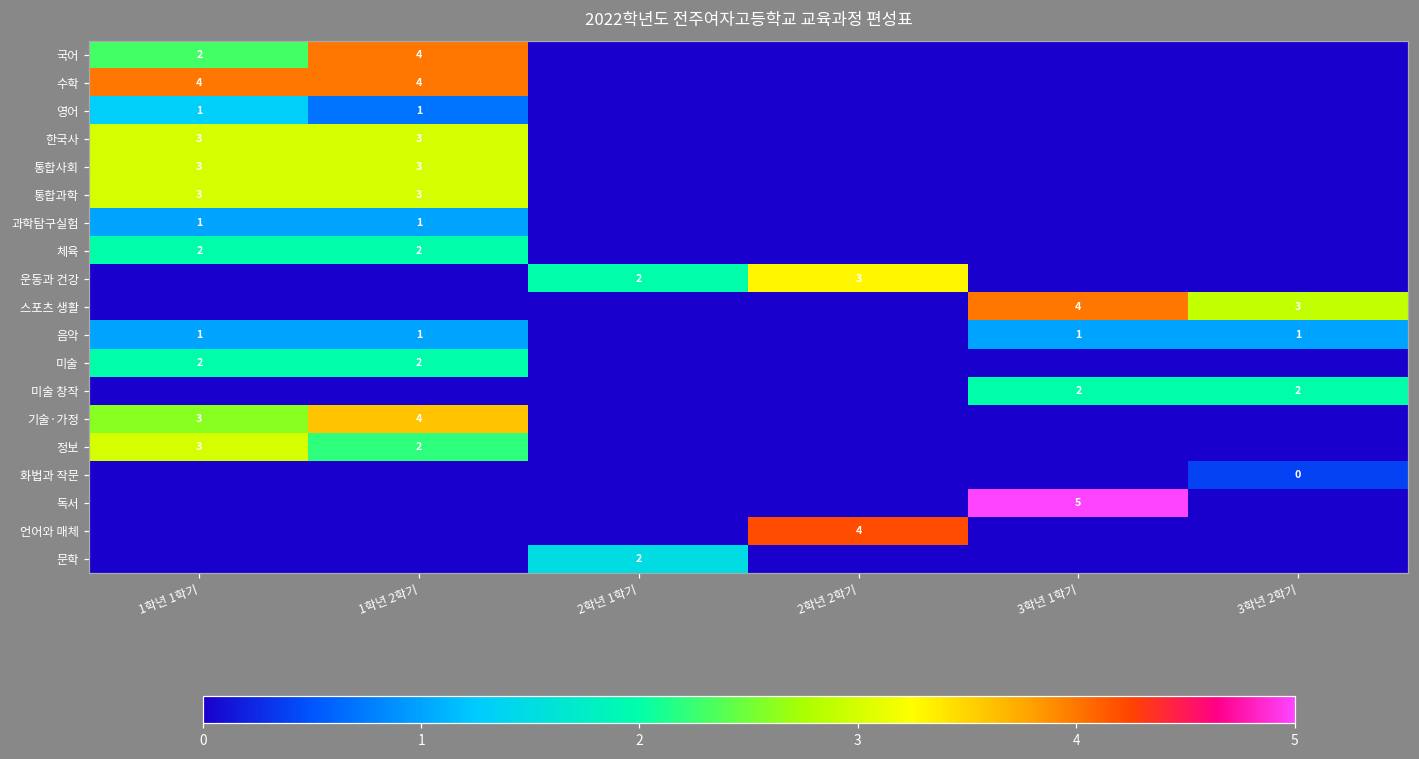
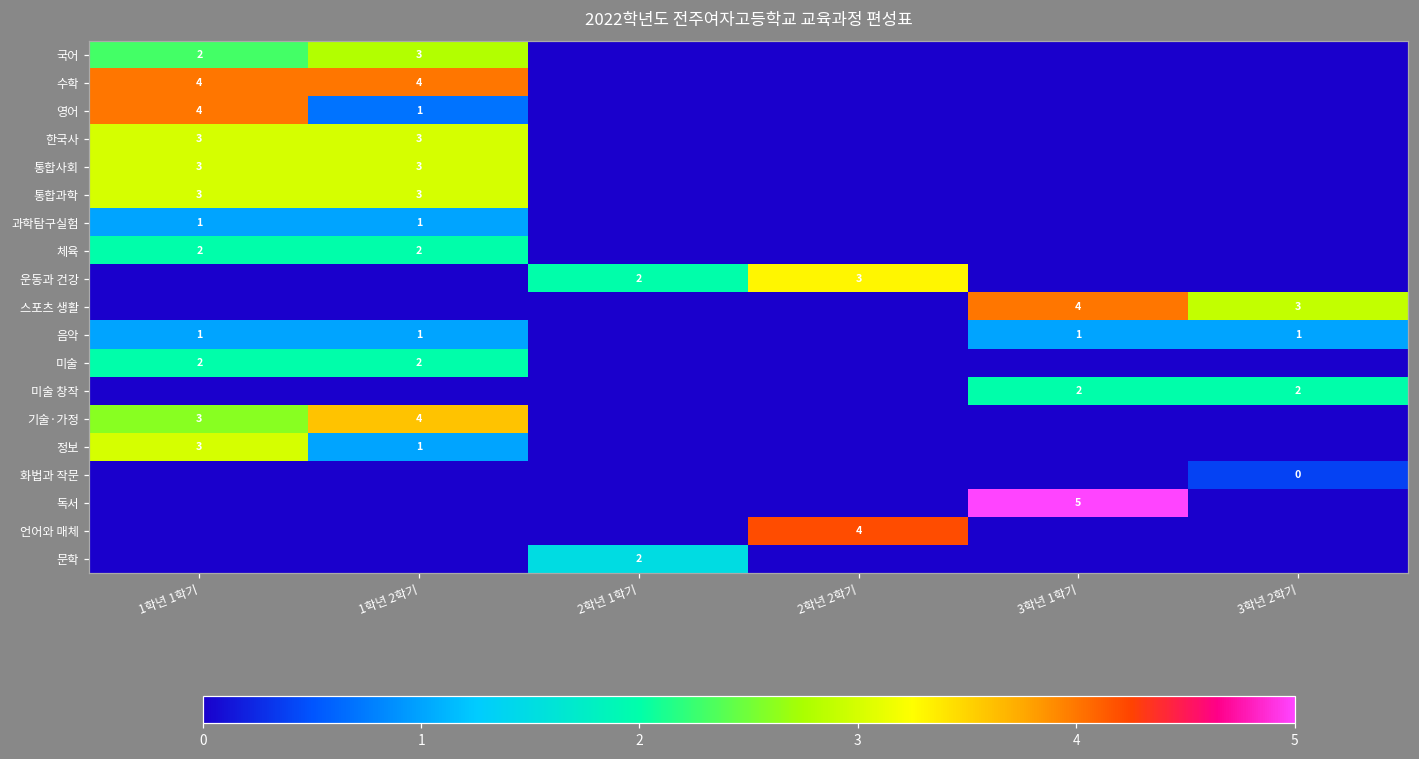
  {
    "국어": {
      "1학년 1학기": 2,
-     "1학년 2학기": 4
+     "1학년 2학기": 3
    },
    "수학": {
      "1학년 1학기": 4,
      "1학년 2학기": 4
    },
    "영어": {
-     "1학년 1학기": 1,
+     "1학년 1학기": 4,
      "1학년 2학기": 1
    },
    "한국사": {
      "1학년 1학기": 3,
      "1학년 2학기": 3
    },
    "통합사회": {
      "1학년 1학기": 3,
      "1학년 2학기": 3
    },
    "통합과학": {
      "1학년 1학기": 3,
      "1학년 2학기": 3
    },
    "과학탐구실험": {
      "1학년 1학기": 1,
      "1학년 2학기": 1
    },
    "체육": {
      "1학년 1학기": 2,
      "1학년 2학기": 2
    },
    "운동과 건강": {
      "2학년 1학기": 2,
      "2학년 2학기": 3
    },
    "스포츠 생활": {
      "3학년 1학기": 4,
      "3학년 2학기": 3
    },
    "음악": {
      "1학년 1학기": 1,
      "1학년 2학기": 1,
      "3학년 1학기": 1,
      "3학년 2학기": 1
    },
    "미술": {
      "1학년 1학기": 2,
      "1학년 2학기": 2
    },
    "미술 창작": {
      "3학년 1학기": 2,
      "3학년 2학기": 2
    },
    "기술·가정": {
      "1학년 1학기": 3,
      "1학년 2학기": 4
    },
    "정보": {
      "1학년 1학기": 3,
-     "1학년 2학기": 2
+     "1학년 2학기": 1
    },
    "화법과 작문": {
      "3학년 2학기": 0
    },
    "독서": {
      "3학년 1학기": 5
    },
    "언어와 매체": {
      "2학년 2학기": 4
    },
    "문학": {
      "2학년 1학기": 2
    }
  }
